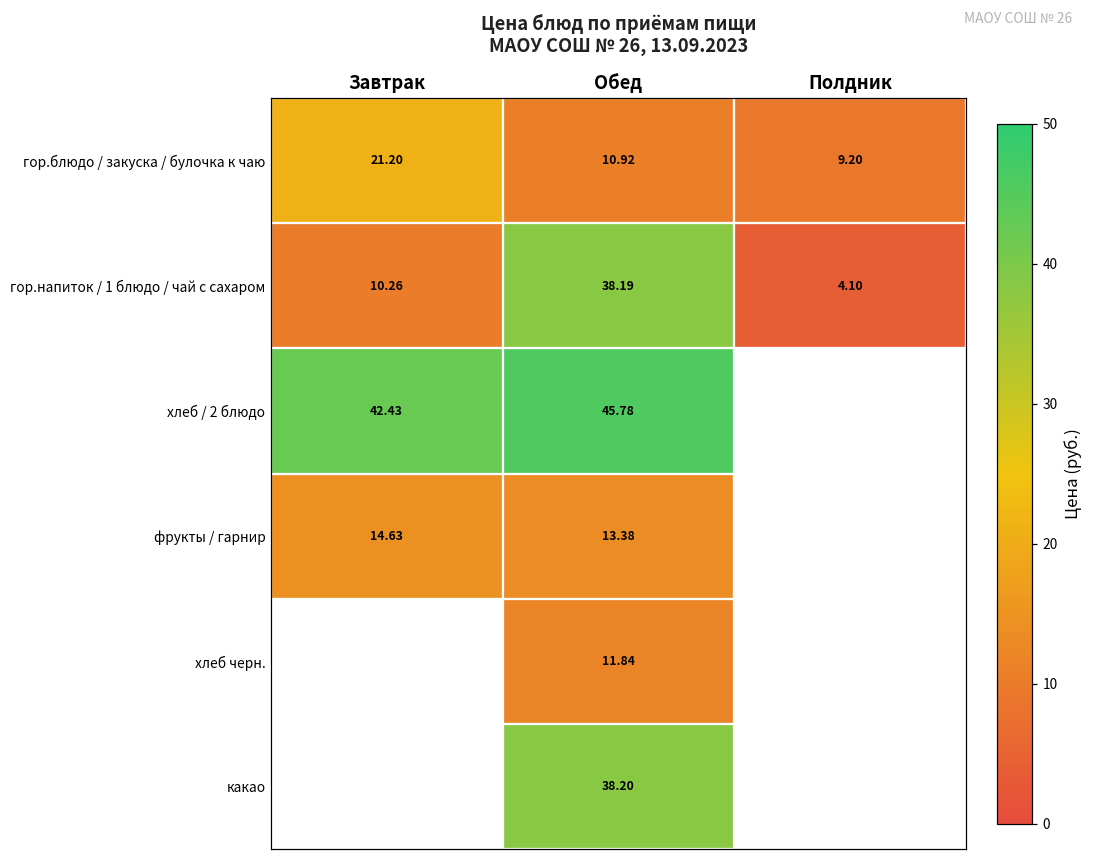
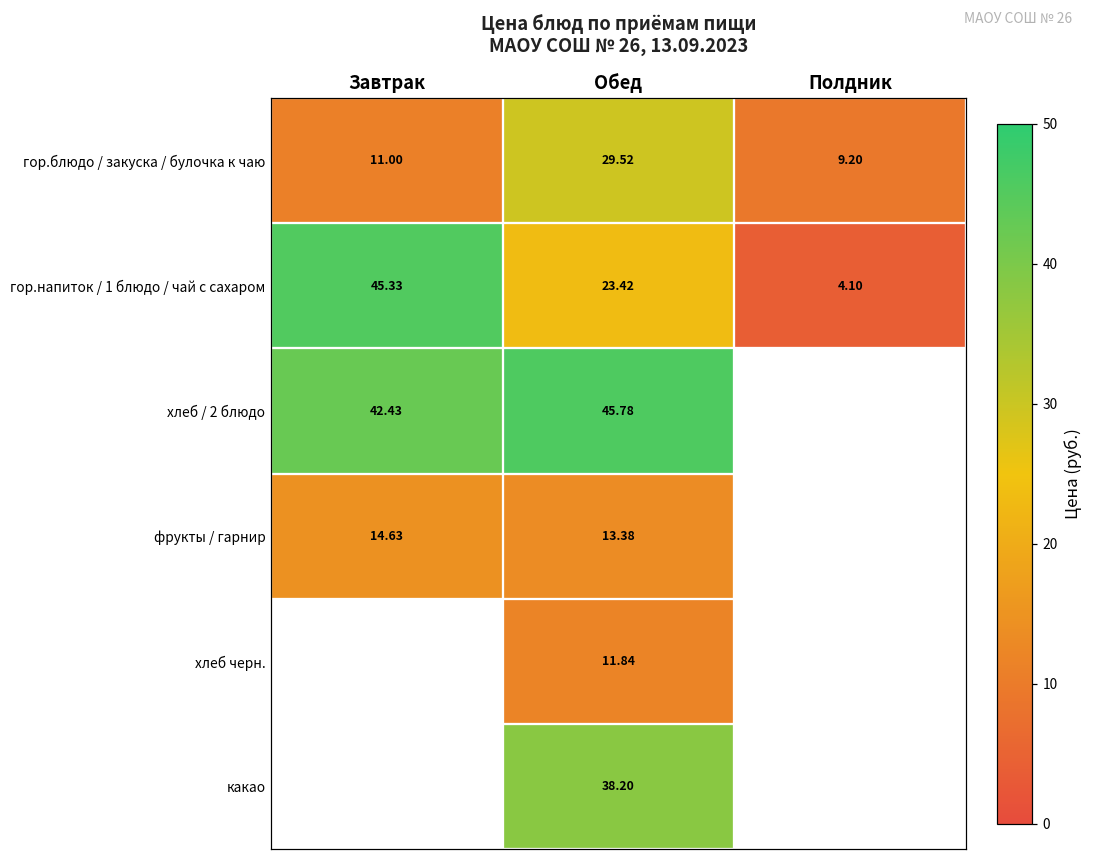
  {
    "гор.блюдо / закуска / булочка к чаю": {
-     "Завтрак": 21.20,
-     "Обед": 10.92,
+     "Завтрак": 11.00,
+     "Обед": 29.52,
      "Полдник": 9.20
    },
    "гор.напиток / 1 блюдо / чай с сахаром": {
-     "Завтрак": 10.26,
-     "Обед": 38.19,
+     "Завтрак": 45.33,
+     "Обед": 23.42,
      "Полдник": 4.10
    },
    "хлеб / 2 блюдо": {
      "Завтрак": 42.43,
      "Обед": 45.78
    },
    "фрукты / гарнир": {
      "Завтрак": 14.63,
      "Обед": 13.38
    },
    "хлеб черн.": {
      "Обед": 11.84
    },
    "какао": {
      "Обед": 38.20
    }
  }
